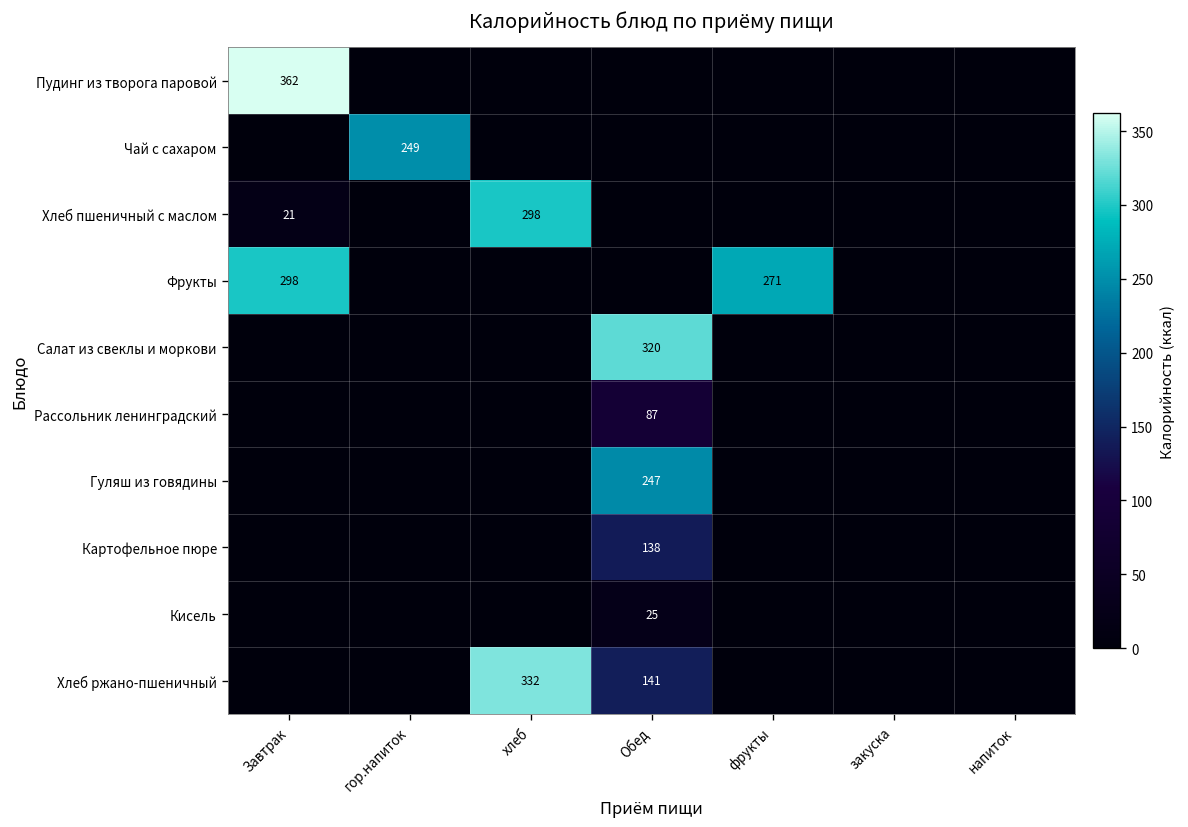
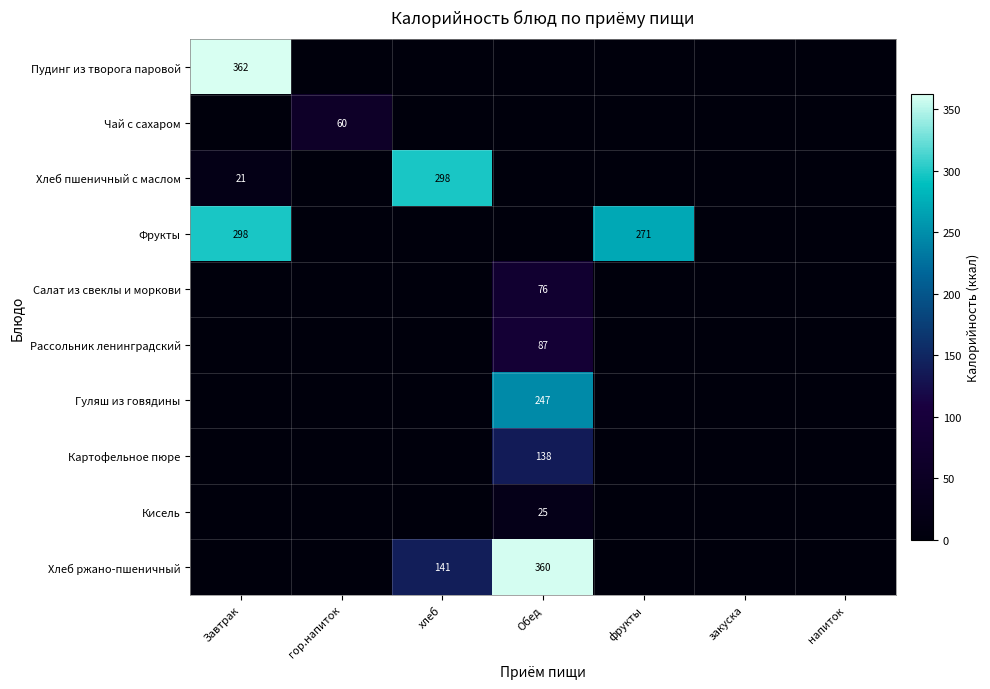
  {
    "Пудинг из творога паровой": {
      "Завтрак": 362
    },
    "Чай с сахаром": {
-     "гор.напиток": 249
+     "гор.напиток": 60
    },
    "Хлеб пшеничный с маслом": {
      "Завтрак": 21,
      "хлеб": 298
    },
    "Фрукты": {
      "Завтрак": 298,
      "фрукты": 271
    },
    "Салат из свеклы и моркови": {
-     "Обед": 320
+     "Обед": 76
    },
    "Рассольник ленинградский": {
      "Обед": 87
    },
    "Гуляш из говядины": {
      "Обед": 247
    },
    "Картофельное пюре": {
      "Обед": 138
    },
    "Кисель": {
      "Обед": 25
    },
    "Хлеб ржано-пшеничный": {
-     "хлеб": 332,
-     "Обед": 141
+     "хлеб": 141,
+     "Обед": 360
    }
  }
